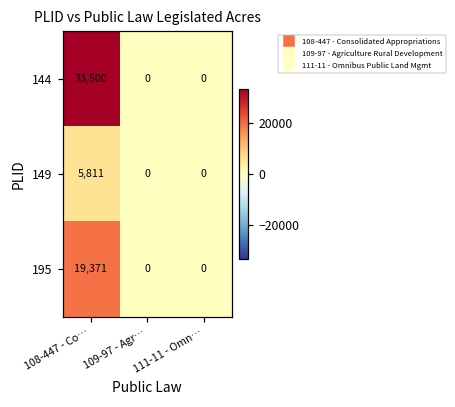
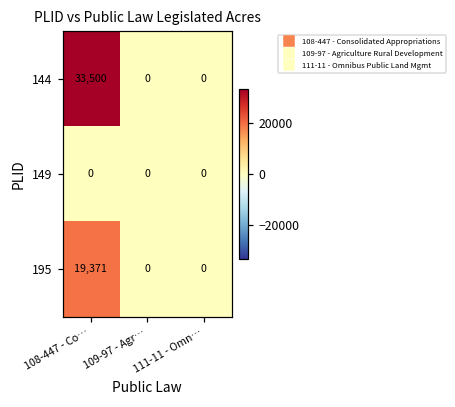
  {
    "144": {
      "108-447 - Co…": "33,500",
      "109-97 - Agr…": "0",
      "111-11 - Omn…": "0"
    },
    "149": {
-     "108-447 - Co…": "5,811",
+     "108-447 - Co…": "0",
      "109-97 - Agr…": "0",
      "111-11 - Omn…": "0"
    },
    "195": {
      "108-447 - Co…": "19,371",
      "109-97 - Agr…": "0",
      "111-11 - Omn…": "0"
    }
  }
